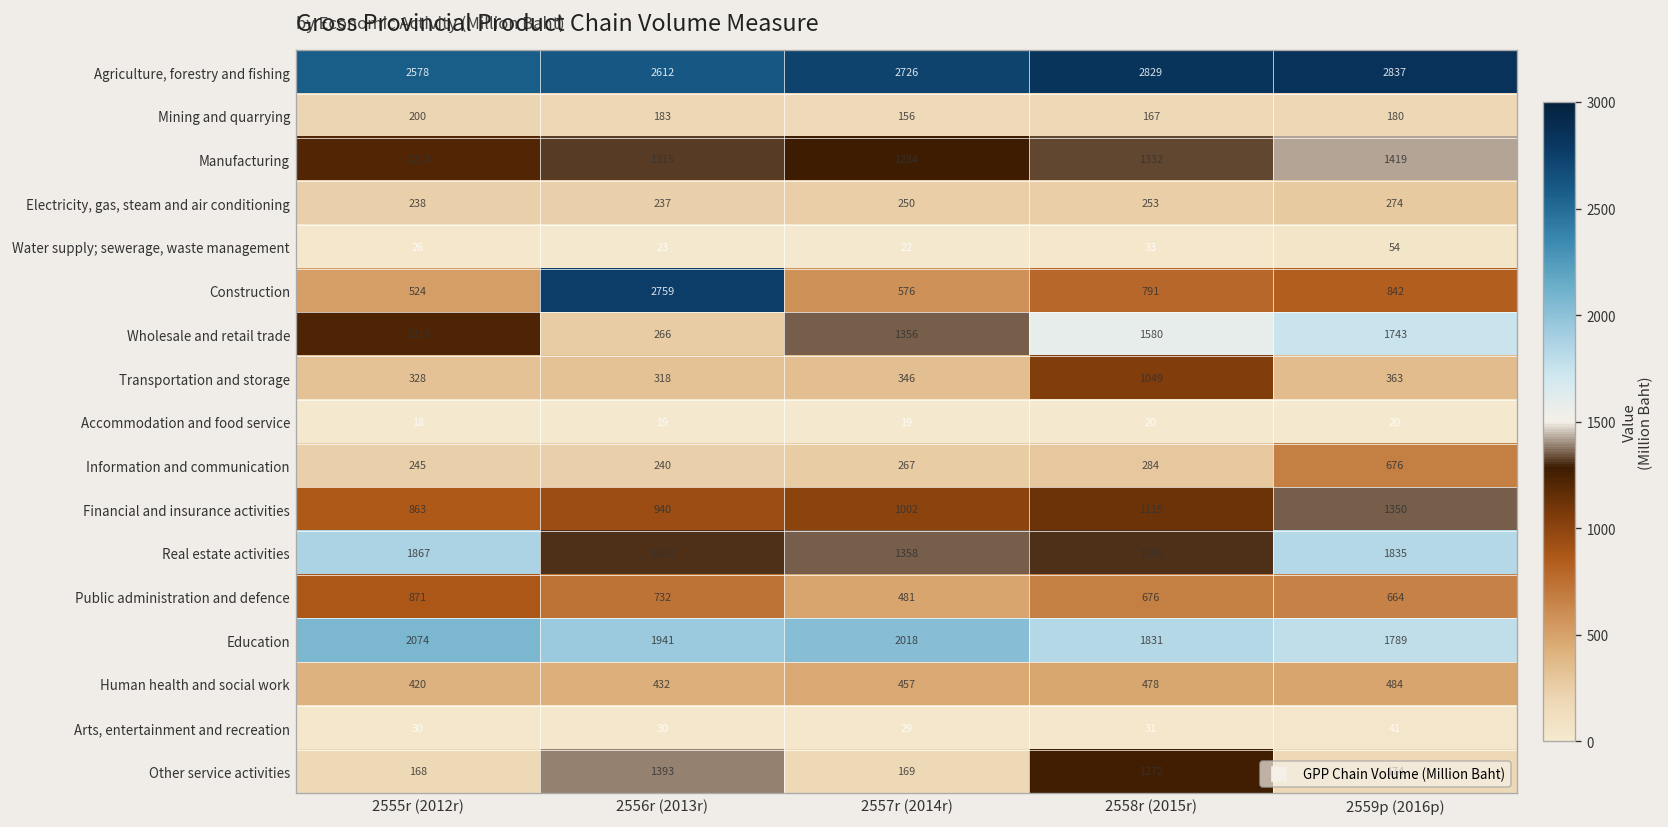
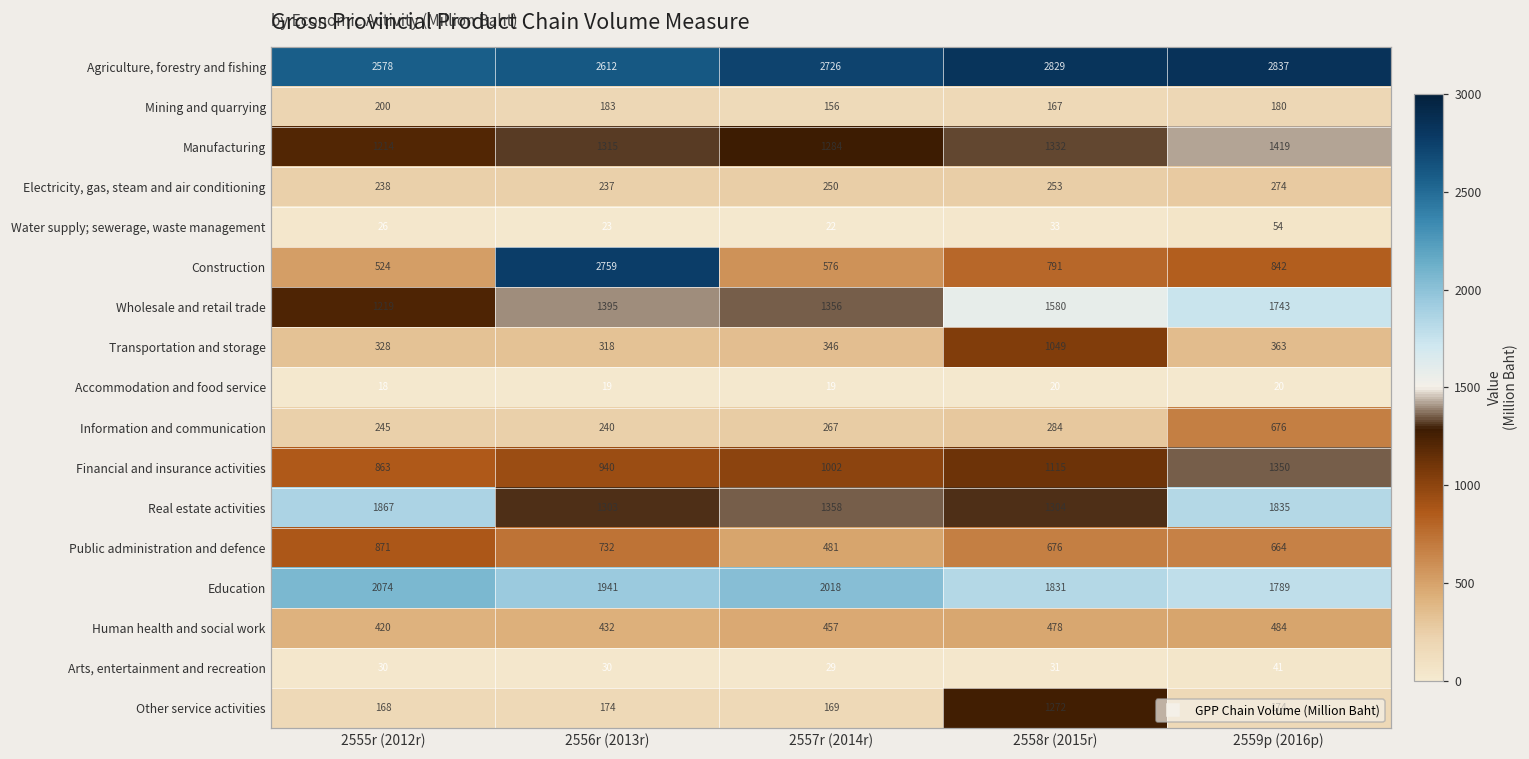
  {
    "Agriculture, forestry and fishing": {
      "2555r (2012r)": 2578,
      "2556r (2013r)": 2612,
      "2557r (2014r)": 2726,
      "2558r (2015r)": 2829,
      "2559p (2016p)": 2837
    },
    "Mining and quarrying": {
      "2555r (2012r)": 200,
      "2556r (2013r)": 183,
      "2557r (2014r)": 156,
      "2558r (2015r)": 167,
      "2559p (2016p)": 180
    },
    "Manufacturing": {
      "2557r (2014r)": 1284,
      "2559p (2016p)": 1419
    },
    "Electricity, gas, steam and air conditioning": {
      "2555r (2012r)": 238,
      "2556r (2013r)": 237,
      "2557r (2014r)": 250,
      "2558r (2015r)": 253,
      "2559p (2016p)": 274
    },
    "Water supply; sewerage, waste management": {
      "2555r (2012r)": 26,
      "2556r (2013r)": 23,
      "2557r (2014r)": 22,
      "2558r (2015r)": 33,
      "2559p (2016p)": 54
    },
    "Construction": {
      "2555r (2012r)": 524,
      "2556r (2013r)": 2759,
      "2557r (2014r)": 576,
      "2558r (2015r)": 791,
      "2559p (2016p)": 842
    },
    "Wholesale and retail trade": {
-     "2556r (2013r)": 266,
+     "2556r (2013r)": 1395,
      "2557r (2014r)": 1356,
      "2558r (2015r)": 1580,
      "2559p (2016p)": 1743
    },
    "Transportation and storage": {
      "2555r (2012r)": 328,
      "2556r (2013r)": 318,
      "2557r (2014r)": 346,
      "2558r (2015r)": 1049,
      "2559p (2016p)": 363
    },
    "Accommodation and food service": {
      "2555r (2012r)": 18,
      "2556r (2013r)": 19,
      "2557r (2014r)": 19
    },
    "Information and communication": {
      "2555r (2012r)": 245,
      "2556r (2013r)": 240,
      "2557r (2014r)": 267,
      "2558r (2015r)": 284,
      "2559p (2016p)": 676
    },
    "Financial and insurance activities": {
      "2555r (2012r)": 863,
      "2556r (2013r)": 940,
      "2557r (2014r)": 1002,
      "2558r (2015r)": 1115,
      "2559p (2016p)": 1350
    },
    "Real estate activities": {
      "2555r (2012r)": 1867,
      "2557r (2014r)": 1358,
      "2559p (2016p)": 1835
    },
    "Public administration and defence": {
      "2555r (2012r)": 871,
      "2556r (2013r)": 732,
      "2557r (2014r)": 481,
      "2558r (2015r)": 676,
      "2559p (2016p)": 664
    },
    "Education": {
      "2555r (2012r)": 2074,
      "2556r (2013r)": 1941,
      "2557r (2014r)": 2018,
      "2558r (2015r)": 1831,
      "2559p (2016p)": 1789
    },
    "Human health and social work": {
      "2555r (2012r)": 420,
      "2556r (2013r)": 432,
      "2557r (2014r)": 457,
      "2558r (2015r)": 478,
      "2559p (2016p)": 484
    },
    "Arts, entertainment and recreation": {
      "2555r (2012r)": 30,
      "2556r (2013r)": 30,
      "2557r (2014r)": 29,
      "2558r (2015r)": 31,
      "2559p (2016p)": 41
    },
    "Other service activities": {
      "2555r (2012r)": 168,
-     "2556r (2013r)": 1393,
+     "2556r (2013r)": 174,
      "2557r (2014r)": 169,
      "2558r (2015r)": 1272
    }
  }
